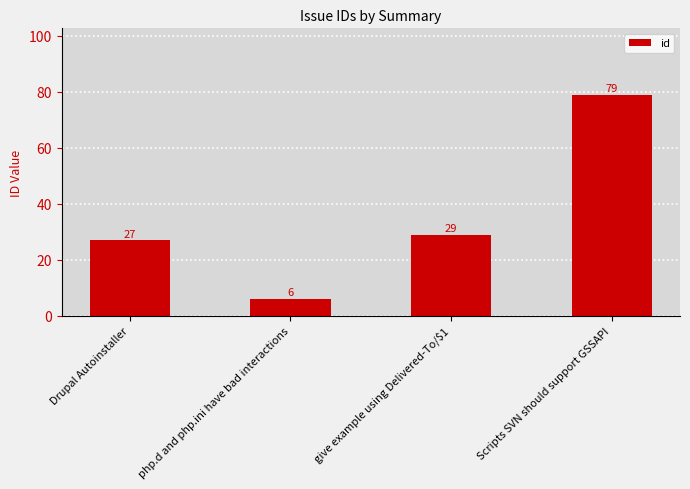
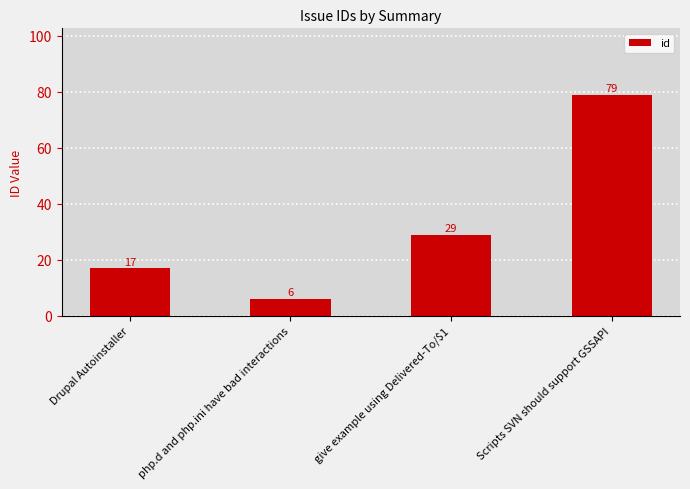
  {
-   "Drupal Autoinstaller": 27,
+   "Drupal Autoinstaller": 17,
    "php.d and php.ini have bad interactions": 6,
    "give example using Delivered-To/$1": 29,
    "Scripts SVN should support GSSAPI": 79
  }
